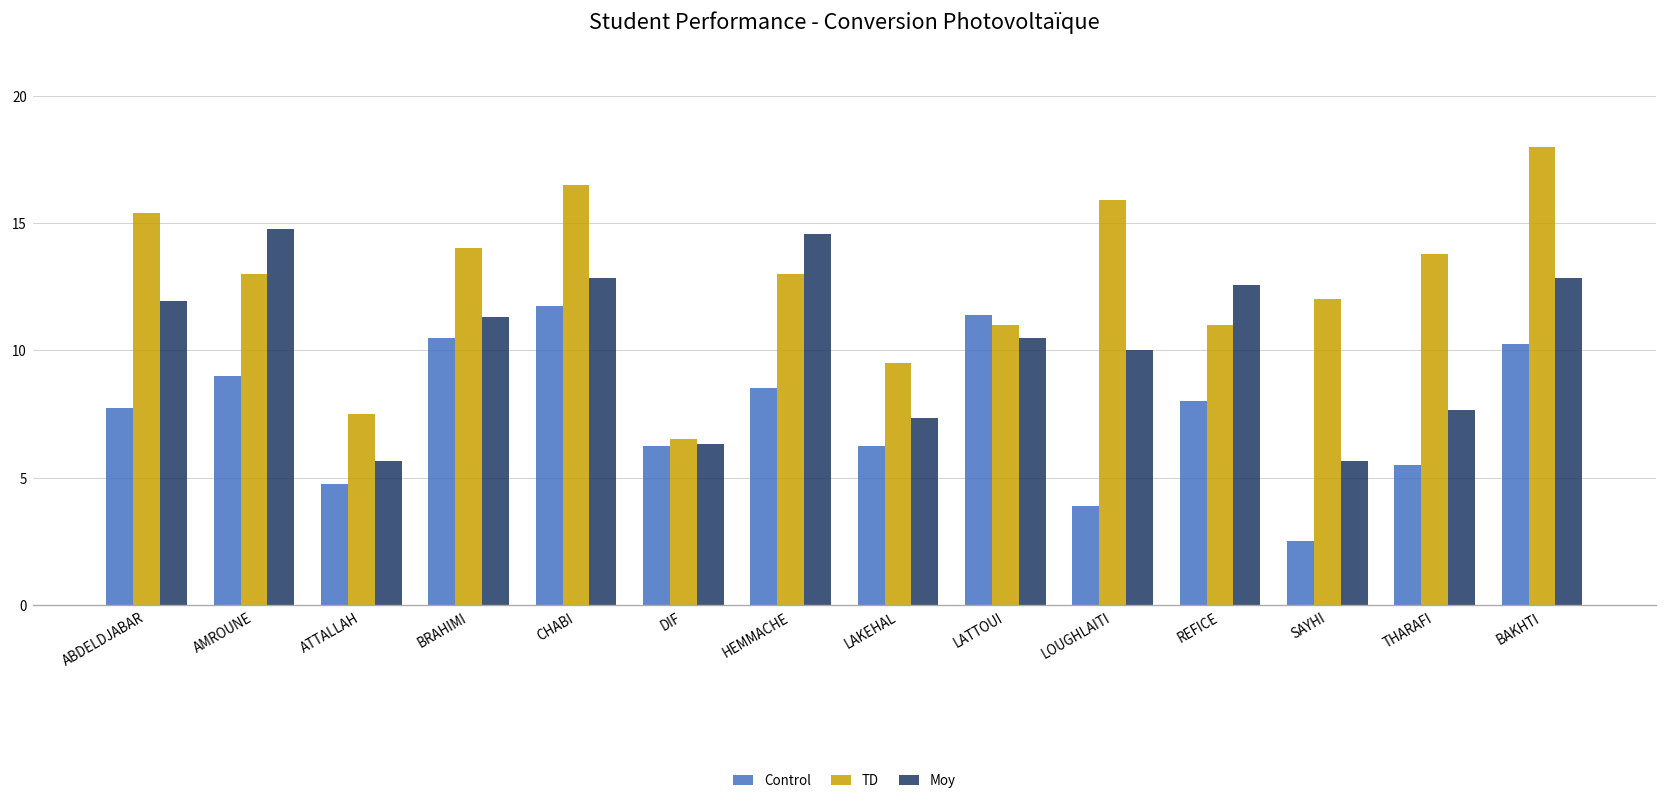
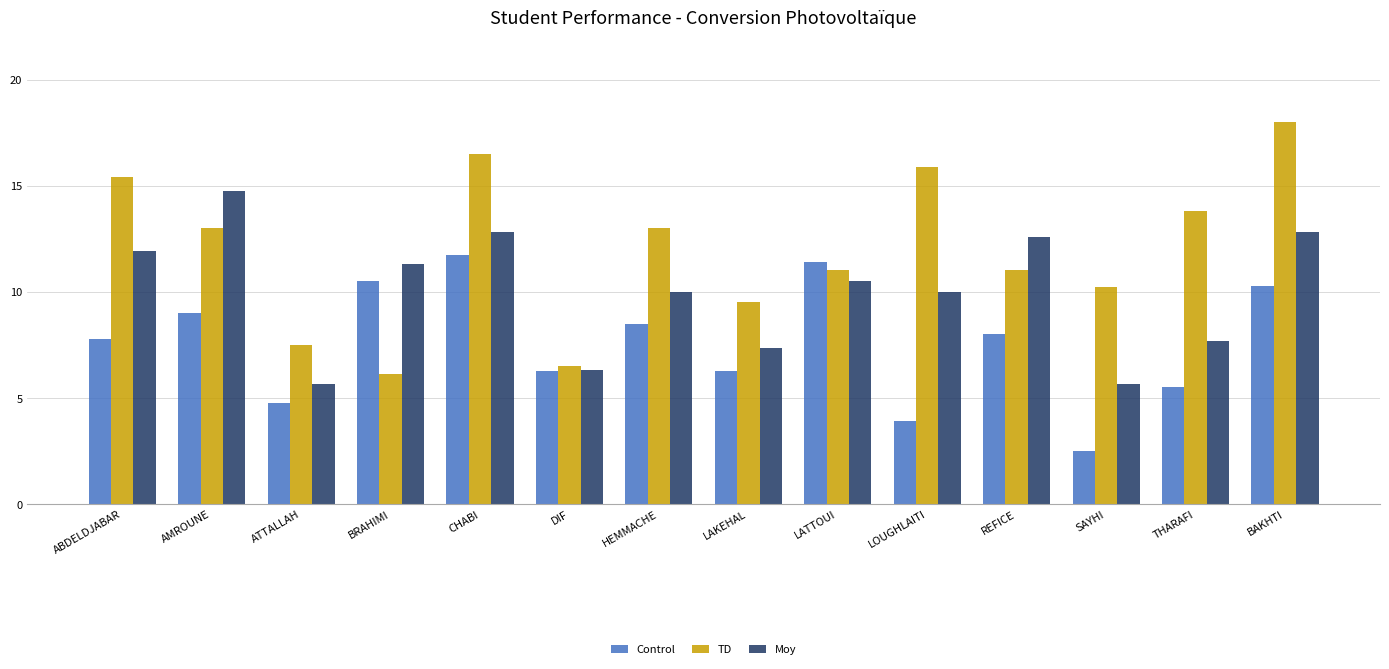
  {
    "Control": {
      "ABDELDJABAR": 7.8,
      "AMROUNE": 9.0,
      "ATTALLAH": 4.8,
      "BRAHIMI": 10.5,
      "CHABI": 11.8,
      "DIF": 6.3,
      "HEMMACHE": 8.5,
      "LAKEHAL": 6.3,
      "LATTOUI": 11.4,
      "LOUGHLAITI": 3.9,
      "REFICE": 8.0,
      "SAYHI": 2.5,
      "THARAFI": 5.5,
      "BAKHTI": 10.3
    },
    "TD": {
      "ABDELDJABAR": 15.4,
      "AMROUNE": 13.0,
      "ATTALLAH": 7.5,
-     "BRAHIMI": 14.0,
+     "BRAHIMI": 6.1,
      "CHABI": 16.5,
      "DIF": 6.5,
      "HEMMACHE": 13.0,
      "LAKEHAL": 9.5,
      "LATTOUI": 11.0,
      "LOUGHLAITI": 15.9,
      "REFICE": 11.0,
-     "SAYHI": 12.0,
+     "SAYHI": 10.2,
      "THARAFI": 13.8,
      "BAKHTI": 18.0
    },
    "Moy": {
      "ABDELDJABAR": 11.9,
      "AMROUNE": 14.8,
      "ATTALLAH": 5.7,
      "BRAHIMI": 11.3,
      "CHABI": 12.8,
      "DIF": 6.3,
-     "HEMMACHE": 14.6,
+     "HEMMACHE": 10.0,
      "LAKEHAL": 7.3,
      "LATTOUI": 10.5,
      "LOUGHLAITI": 10.0,
      "REFICE": 12.6,
      "SAYHI": 5.7,
      "THARAFI": 7.7,
      "BAKHTI": 12.8
    }
  }
